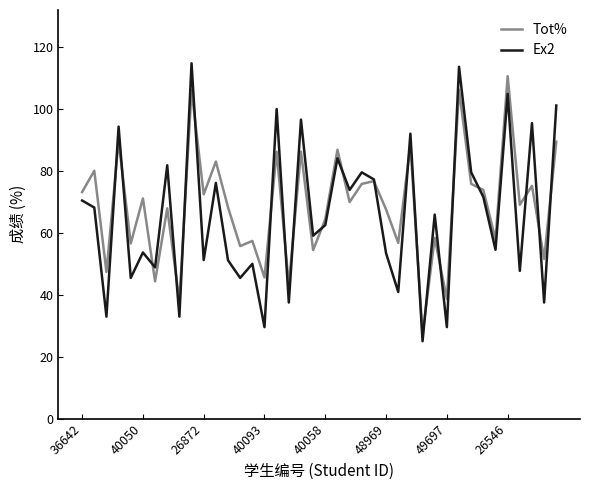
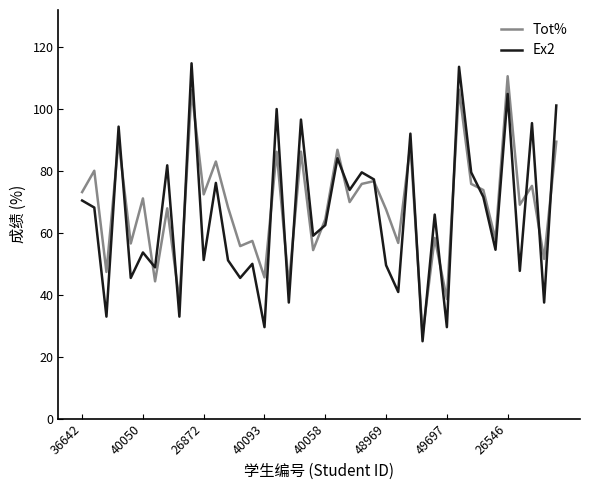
  {
    "Tot%": {
      "36642": 73,
      "40050": 71,
      "26872": 72,
      "40093": 46,
      "40058": 64,
      "48969": 68,
      "49697": 39,
      "26546": 111
    },
    "Ex2": {
      "36642": 70,
      "40050": 54,
      "26872": 51,
      "40093": 30,
      "40058": 63,
-     "48969": 53,
+     "48969": 50,
      "49697": 30,
      "26546": 105
    }
  }
